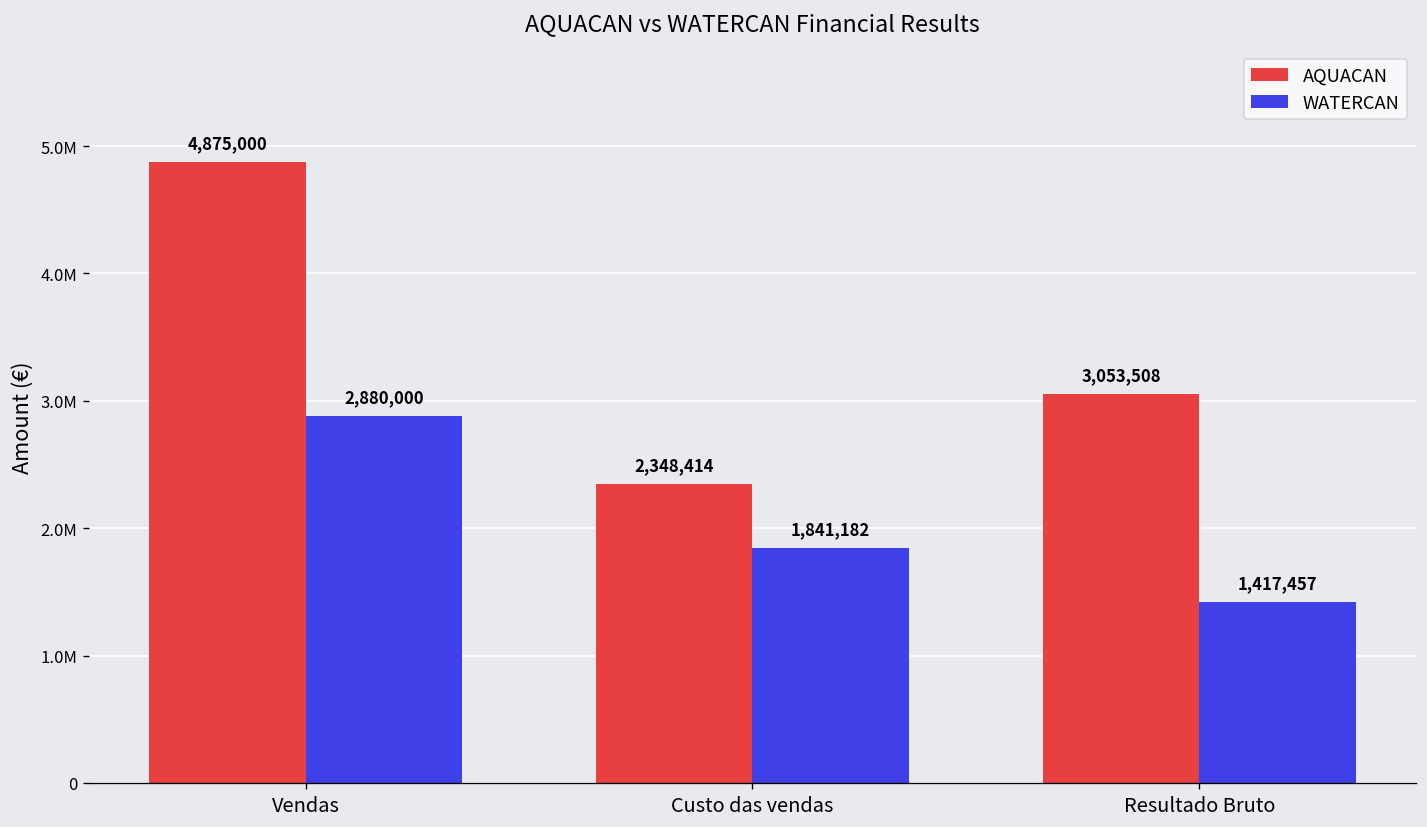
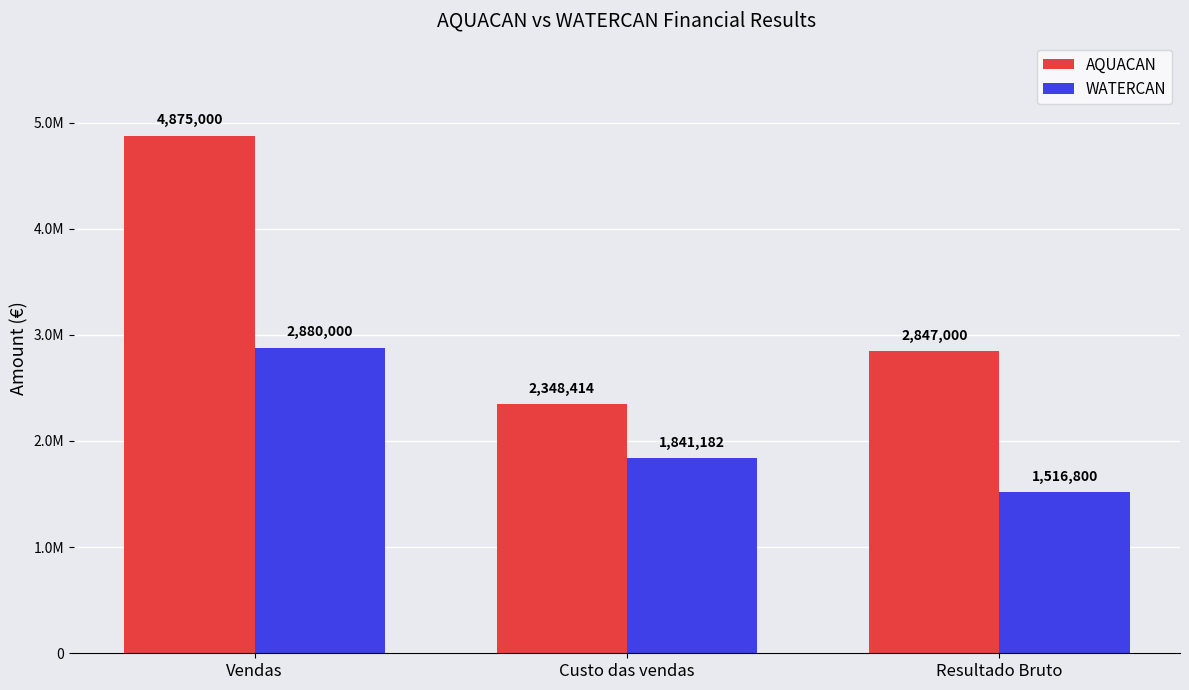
  {
    "AQUACAN": {
      "Vendas": "4,875,000",
      "Custo das vendas": "2,348,414",
-     "Resultado Bruto": "3,053,508"
+     "Resultado Bruto": "2,847,000"
    },
    "WATERCAN": {
      "Vendas": "2,880,000",
      "Custo das vendas": "1,841,182",
-     "Resultado Bruto": "1,417,457"
+     "Resultado Bruto": "1,516,800"
    }
  }
